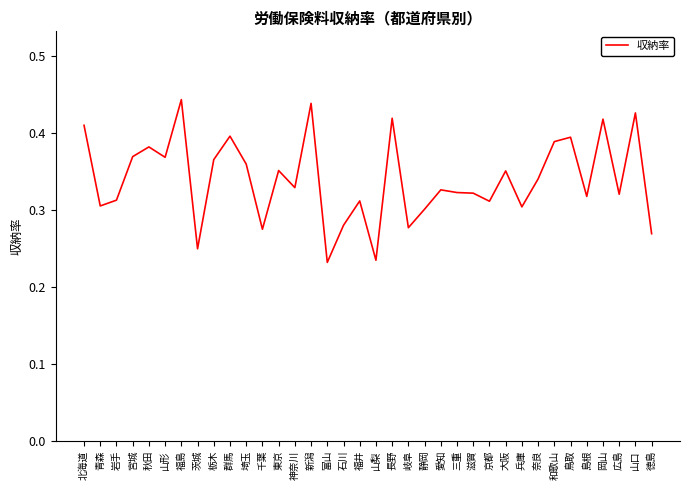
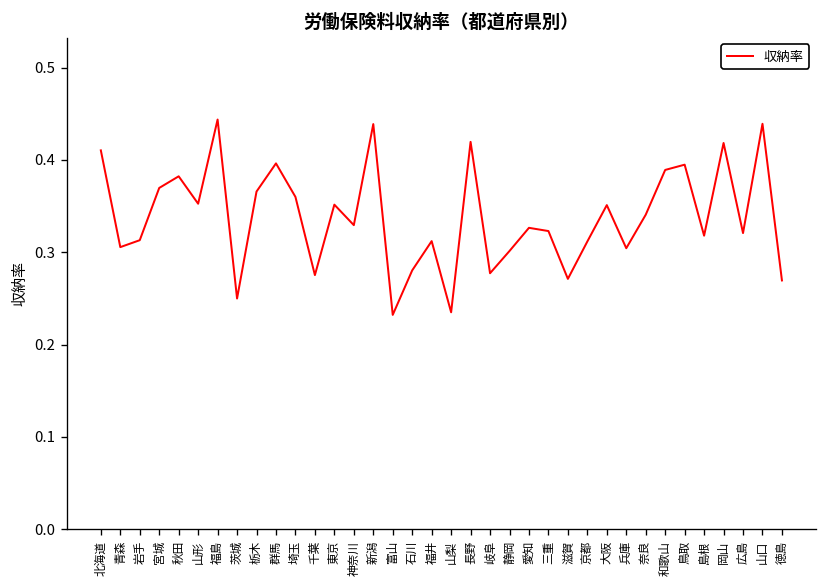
  {
    "北海道": 0.41,
    "青森": 0.31,
    "岩手": 0.31,
    "宮城": 0.37,
    "秋田": 0.38,
-   "山形": 0.37,
+   "山形": 0.35,
    "福島": 0.44,
    "茨城": 0.25,
    "栃木": 0.37,
    "群馬": 0.40,
    "埼玉": 0.36,
    "千葉": 0.28,
    "東京": 0.35,
    "神奈川": 0.33,
    "新潟": 0.44,
    "富山": 0.23,
    "石川": 0.28,
    "福井": 0.31,
    "山梨": 0.24,
    "長野": 0.42,
    "岐阜": 0.28,
    "静岡": 0.30,
    "愛知": 0.33,
    "三重": 0.32,
-   "滋賀": 0.32,
+   "滋賀": 0.27,
    "京都": 0.31,
    "大阪": 0.35,
    "兵庫": 0.30,
    "奈良": 0.34,
    "和歌山": 0.39,
    "鳥取": 0.39,
    "島根": 0.32,
    "岡山": 0.42,
    "広島": 0.32,
-   "山口": 0.43,
+   "山口": 0.44,
    "徳島": 0.27
  }
